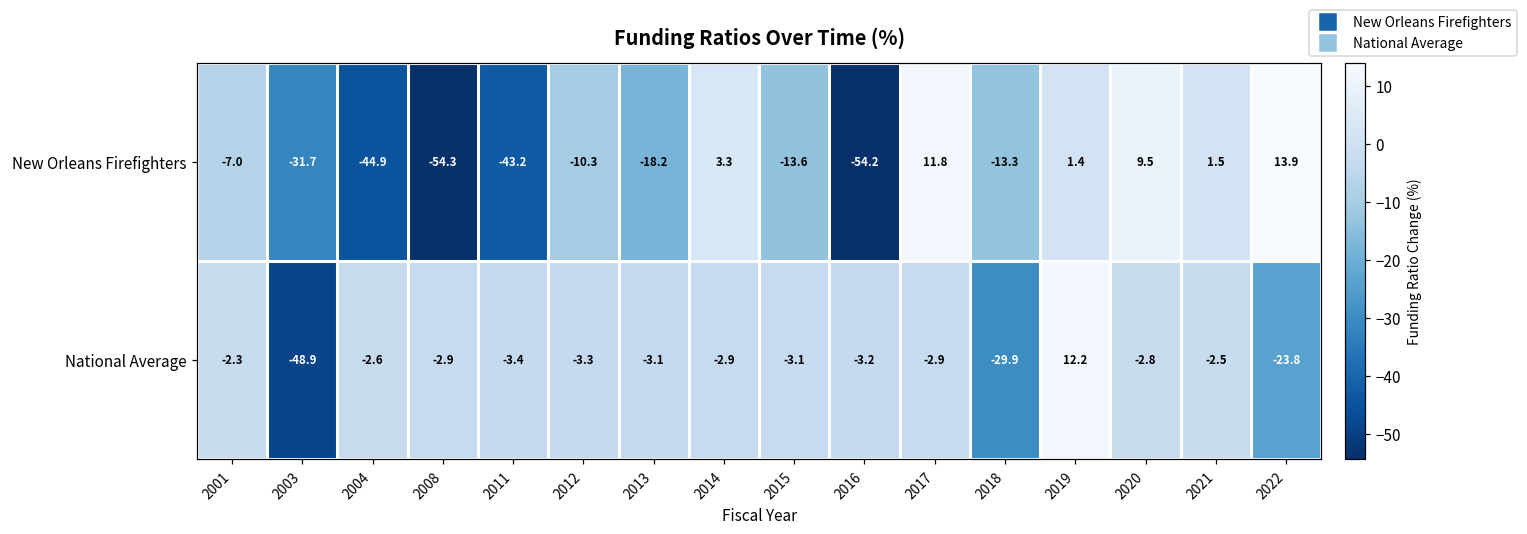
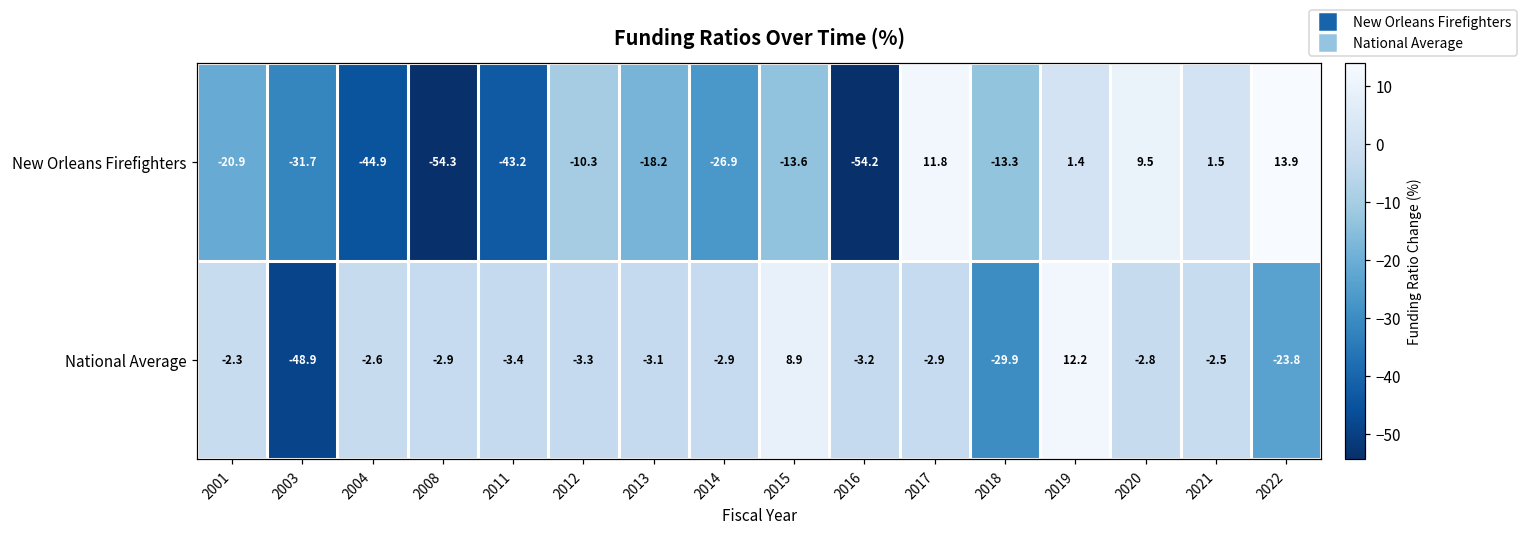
  {
    "New Orleans Firefighters": {
-     "2001": -7.0,
+     "2001": -20.9,
      "2003": -31.7,
      "2004": -44.9,
      "2008": -54.3,
      "2011": -43.2,
      "2012": -10.3,
      "2013": -18.2,
-     "2014": 3.3,
+     "2014": -26.9,
      "2015": -13.6,
      "2016": -54.2,
      "2017": 11.8,
      "2018": -13.3,
      "2019": 1.4,
      "2020": 9.5,
      "2021": 1.5,
      "2022": 13.9
    },
    "National Average": {
      "2001": -2.3,
      "2003": -48.9,
      "2004": -2.6,
      "2008": -2.9,
      "2011": -3.4,
      "2012": -3.3,
      "2013": -3.1,
      "2014": -2.9,
-     "2015": -3.1,
+     "2015": 8.9,
      "2016": -3.2,
      "2017": -2.9,
      "2018": -29.9,
      "2019": 12.2,
      "2020": -2.8,
      "2021": -2.5,
      "2022": -23.8
    }
  }
